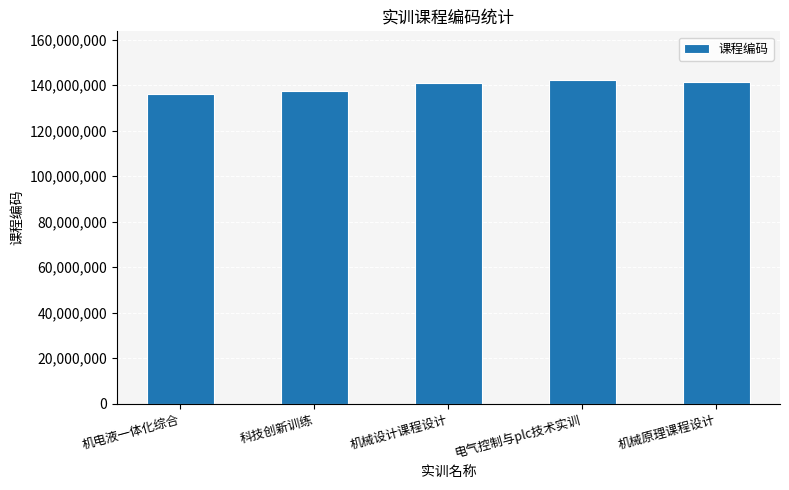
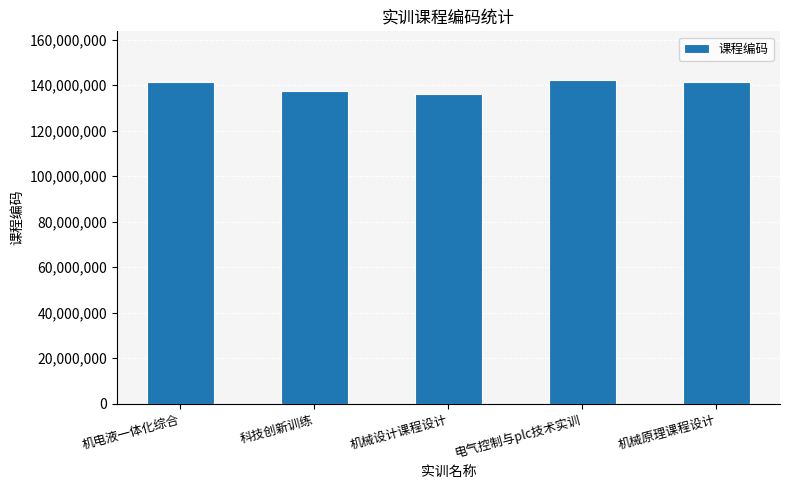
  {
-   "机电液一体化综合": "136,000,000",
+   "机电液一体化综合": "141,000,000",
    "科技创新训练": "137,000,000",
-   "机械设计课程设计": "141,000,000",
+   "机械设计课程设计": "136,000,000",
    "电气控制与plc技术实训": "142,000,000",
    "机械原理课程设计": "141,000,000"
  }
